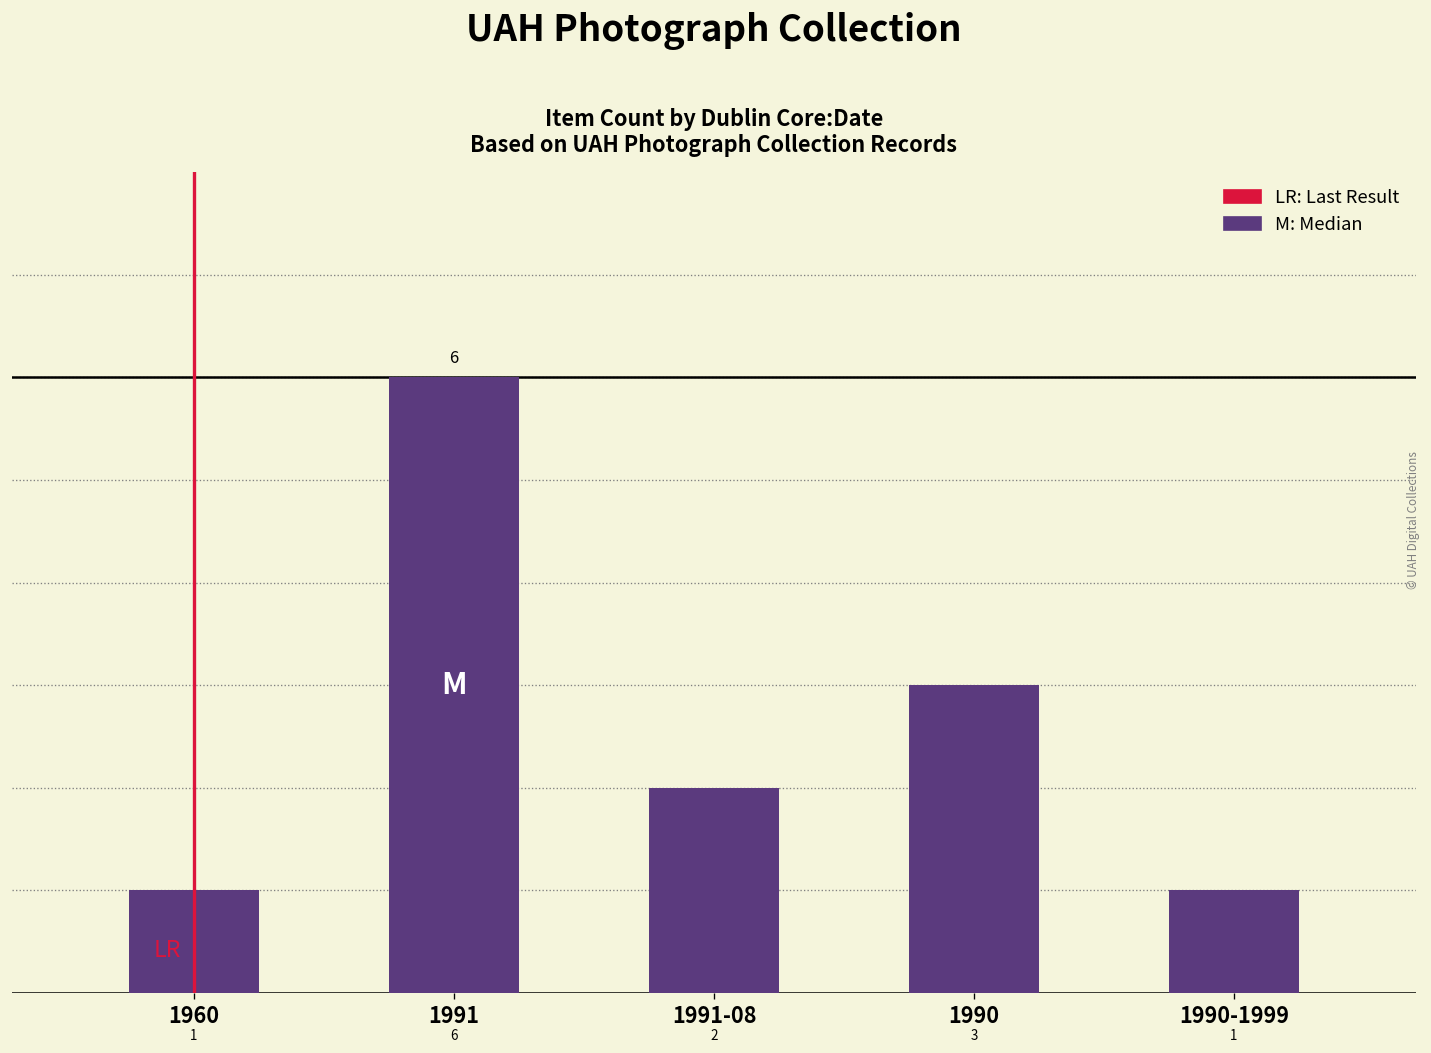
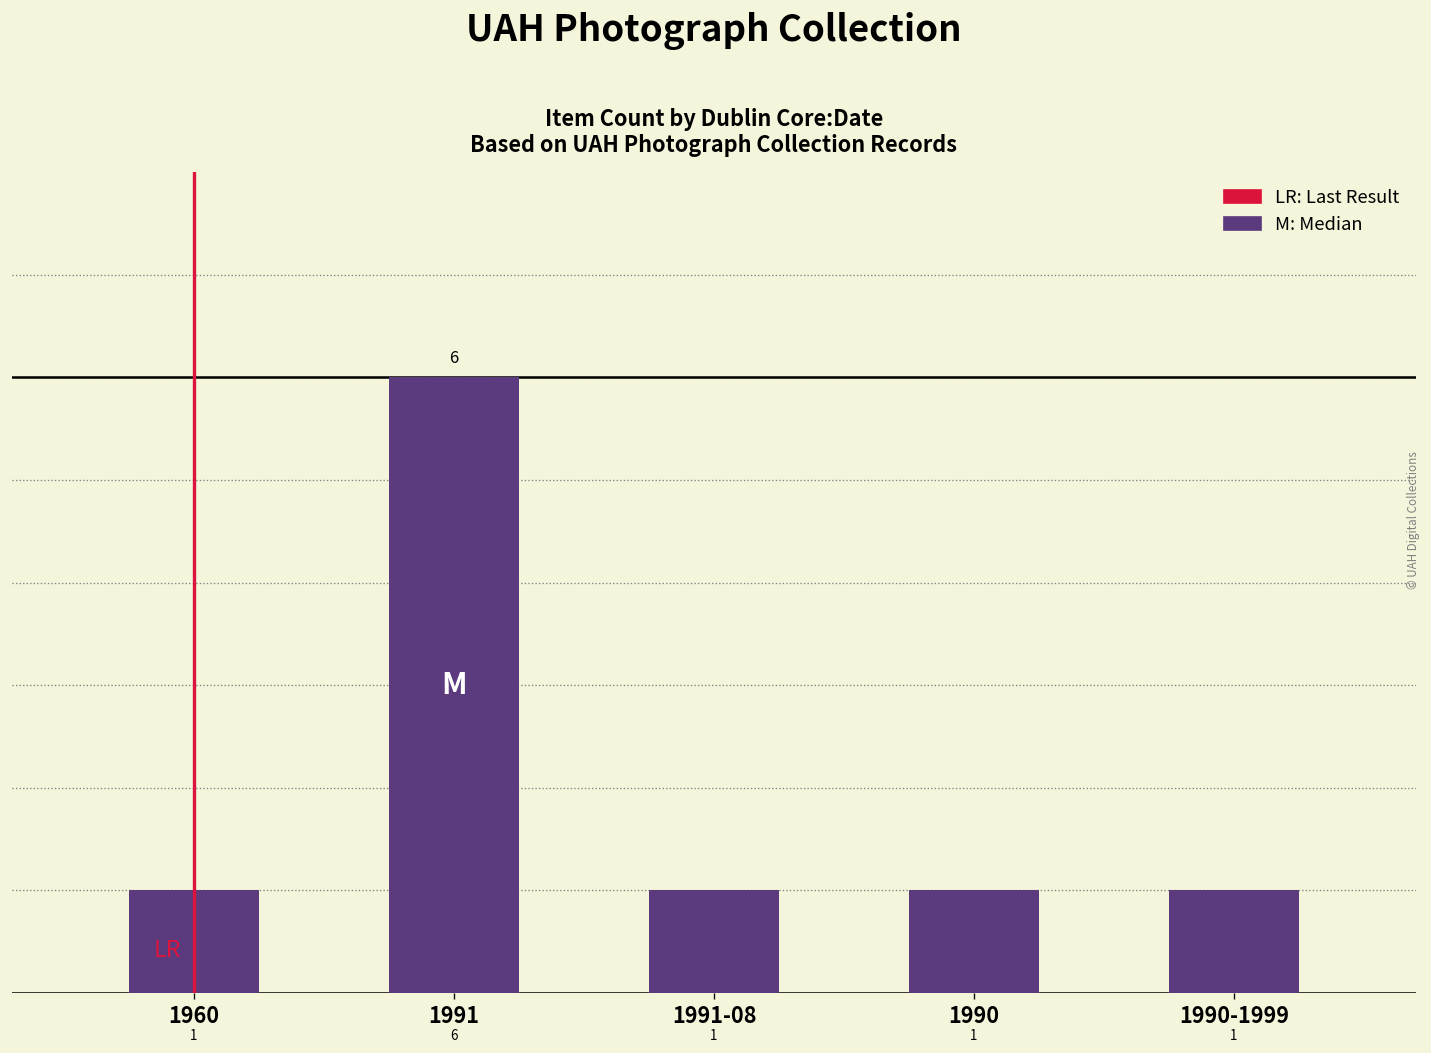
  {
    "1991": 6,
-   "1991-08": 2,
-   "1990": 3
+   "1991-08": 1,
+   "1990": 1
  }
